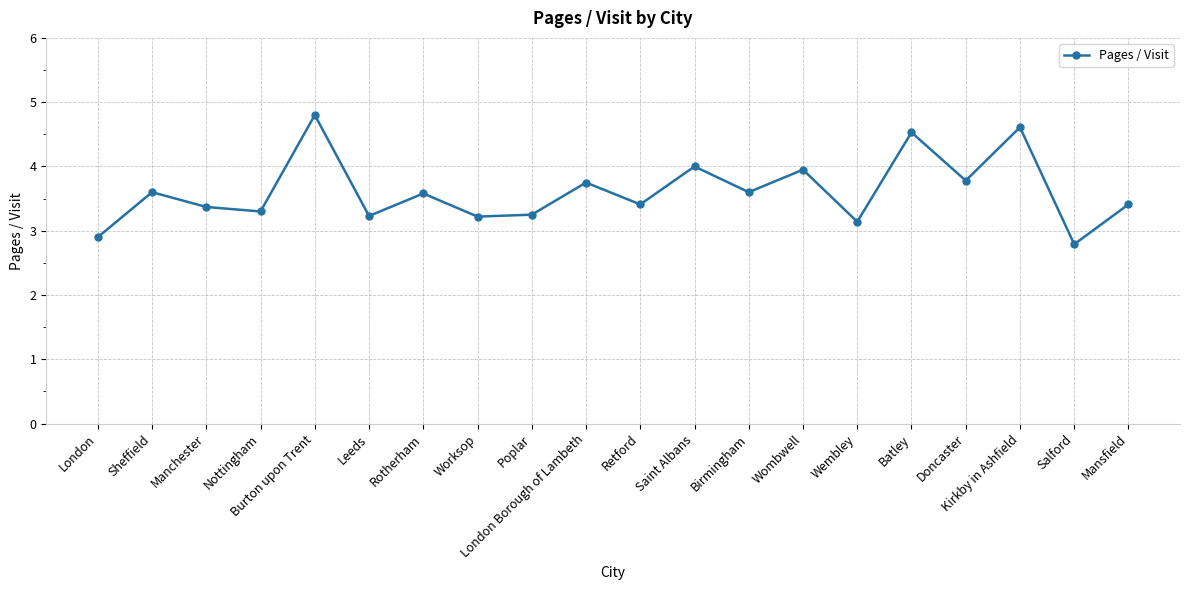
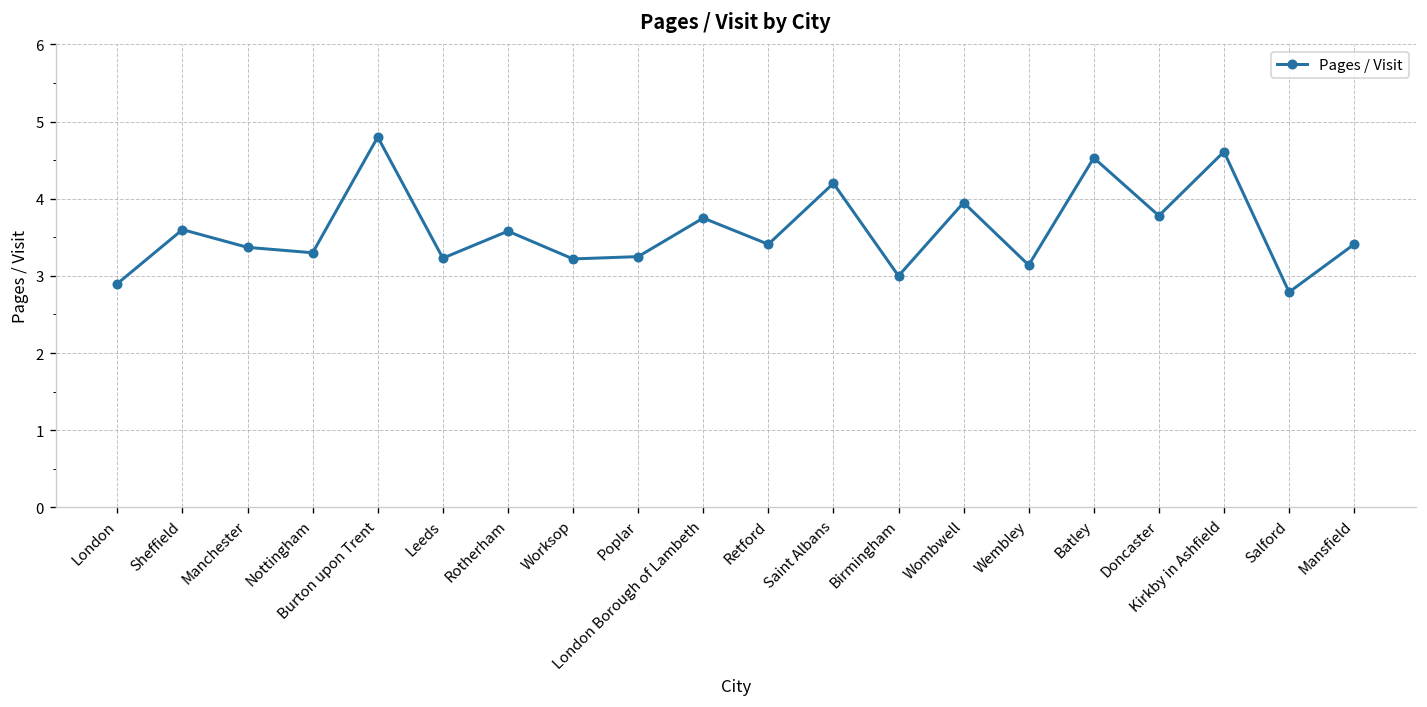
  {
    "London": 2.9,
    "Sheffield": 3.6,
    "Manchester": 3.4,
    "Nottingham": 3.3,
    "Burton upon Trent": 4.8,
    "Leeds": 3.2,
    "Rotherham": 3.6,
    "Worksop": 3.2,
    "Poplar": 3.3,
    "London Borough of Lambeth": 3.8,
    "Retford": 3.4,
-   "Saint Albans": 4.0,
-   "Birmingham": 3.6,
+   "Saint Albans": 4.2,
+   "Birmingham": 3.0,
    "Wombwell": 4.0,
    "Wembley": 3.1,
    "Batley": 4.5,
    "Doncaster": 3.8,
    "Kirkby in Ashfield": 4.6,
    "Salford": 2.8,
    "Mansfield": 3.4
  }
